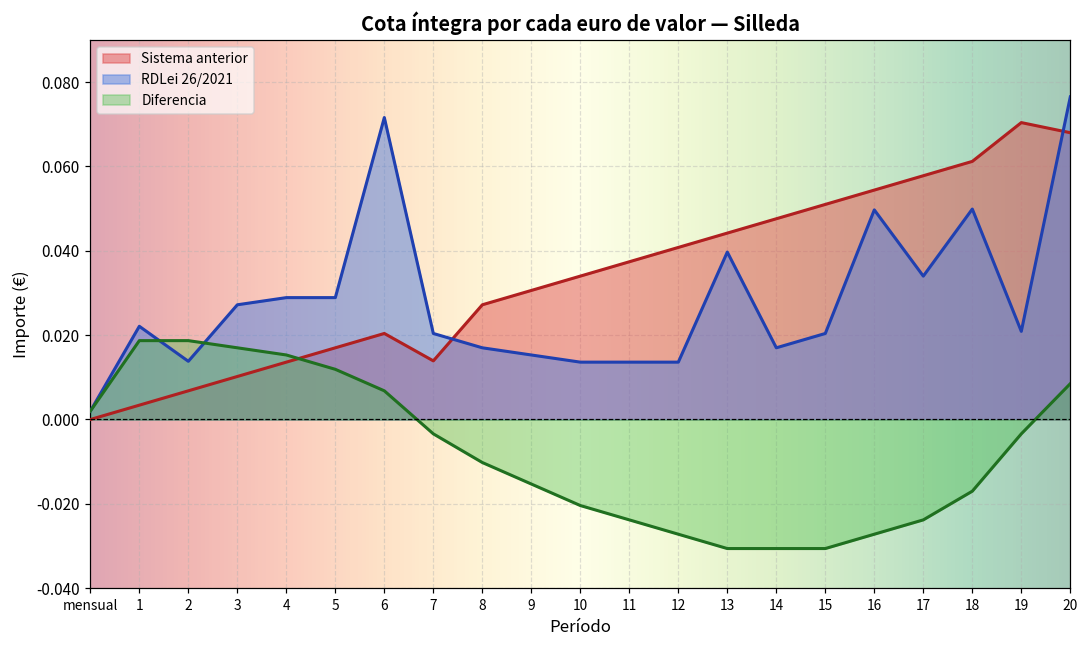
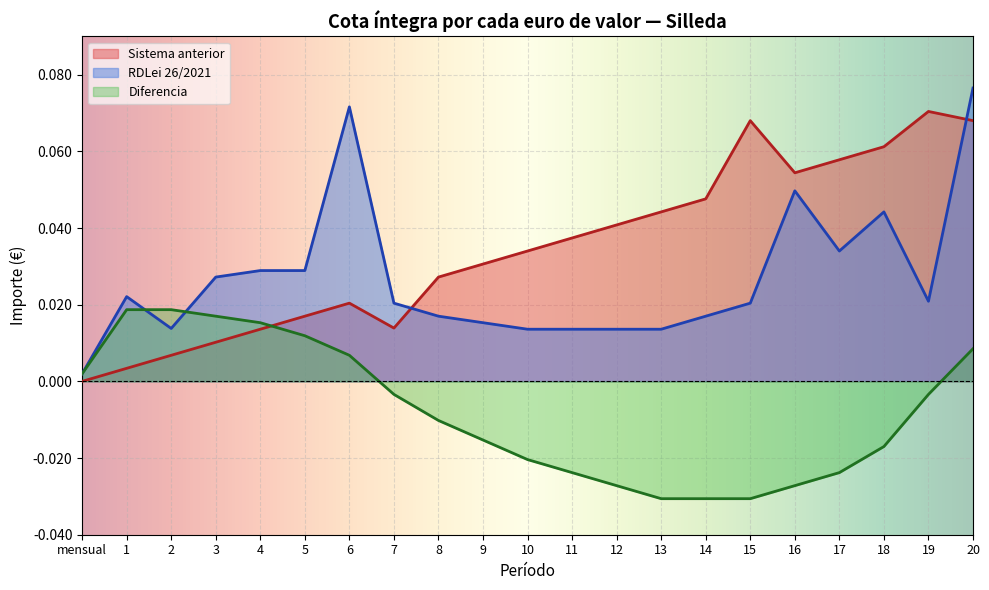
  {
    "Sistema anterior": {
      "mensual": 0.000,
      "1": 0.003,
      "2": 0.007,
      "3": 0.010,
      "4": 0.014,
      "5": 0.017,
      "6": 0.020,
      "7": 0.014,
      "8": 0.027,
      "9": 0.031,
      "10": 0.034,
      "11": 0.037,
      "12": 0.041,
      "13": 0.044,
      "14": 0.048,
-     "15": 0.051,
+     "15": 0.068,
      "16": 0.054,
      "17": 0.058,
      "18": 0.061,
      "19": 0.070,
      "20": 0.068
    },
    "RDLei 26/2021": {
      "1": 0.022,
      "2": 0.014,
      "3": 0.027,
      "4": 0.029,
      "5": 0.029,
      "6": 0.072,
      "7": 0.020,
      "8": 0.017,
      "9": 0.015,
      "10": 0.014,
      "11": 0.014,
      "12": 0.014,
-     "13": 0.040,
+     "13": 0.014,
      "14": 0.017,
      "15": 0.020,
      "16": 0.050,
      "17": 0.034,
-     "18": 0.050,
+     "18": 0.044,
      "19": 0.021,
      "20": 0.077
    }
  }
